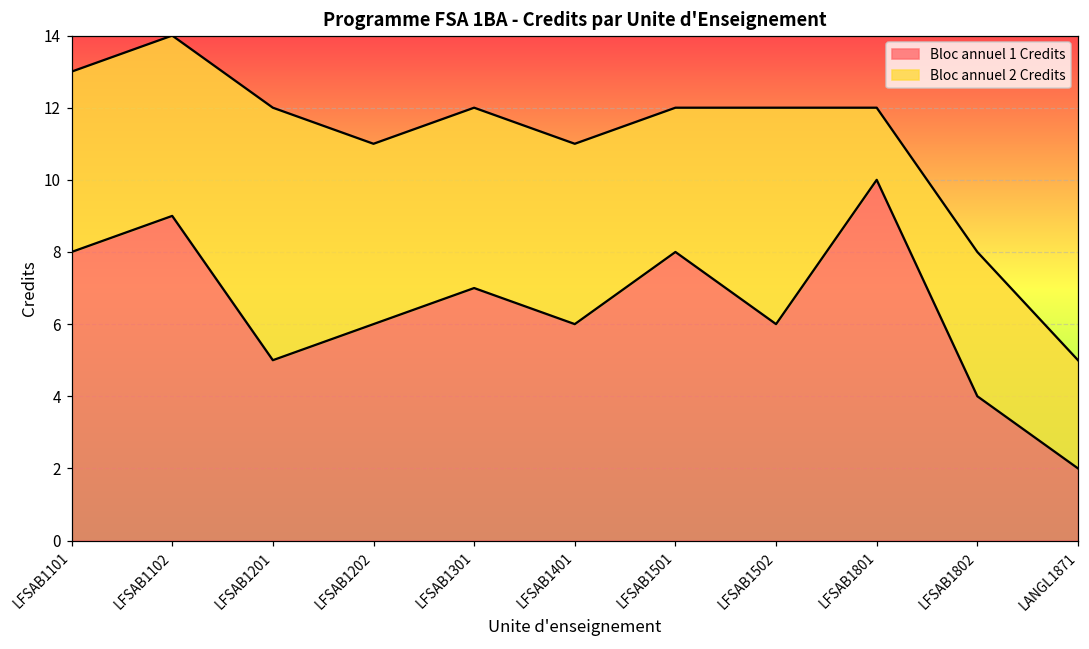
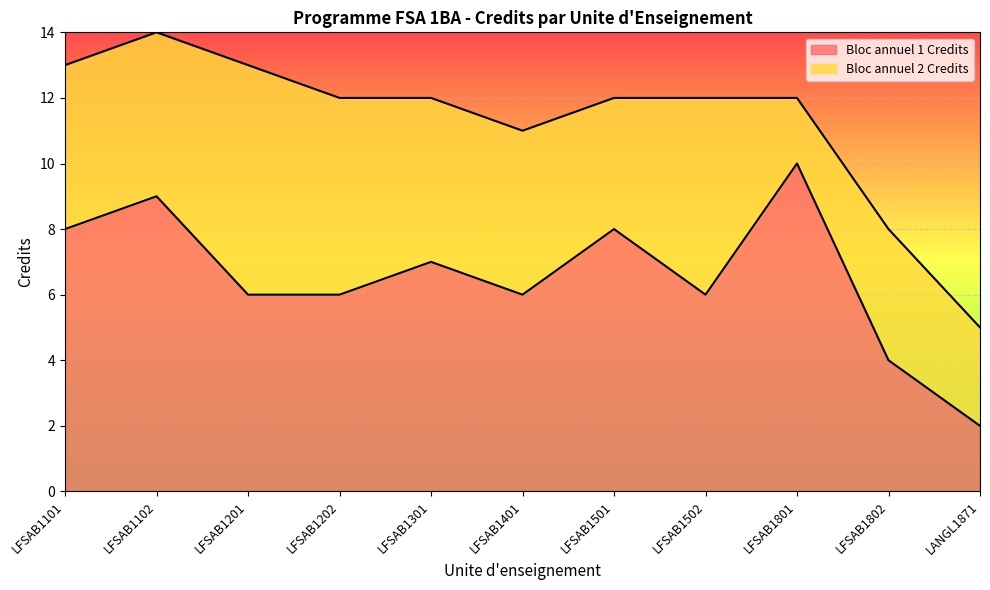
  {
    "Bloc annuel 1 Credits": {
      "LFSAB1101": 8,
      "LFSAB1102": 9,
-     "LFSAB1201": 5,
+     "LFSAB1201": 6,
      "LFSAB1202": 6,
      "LFSAB1301": 7,
      "LFSAB1401": 6,
      "LFSAB1501": 8,
      "LFSAB1502": 6,
      "LFSAB1801": 10,
      "LFSAB1802": 4,
      "LANGL1871": 2
    },
    "Bloc annuel 2 Credits": {
      "LFSAB1101": 5,
      "LFSAB1102": 5,
      "LFSAB1201": 7,
-     "LFSAB1202": 5,
+     "LFSAB1202": 6,
      "LFSAB1301": 5,
      "LFSAB1401": 5,
      "LFSAB1501": 4,
      "LFSAB1502": 6,
      "LFSAB1801": 2,
      "LFSAB1802": 4,
      "LANGL1871": 3
    }
  }
